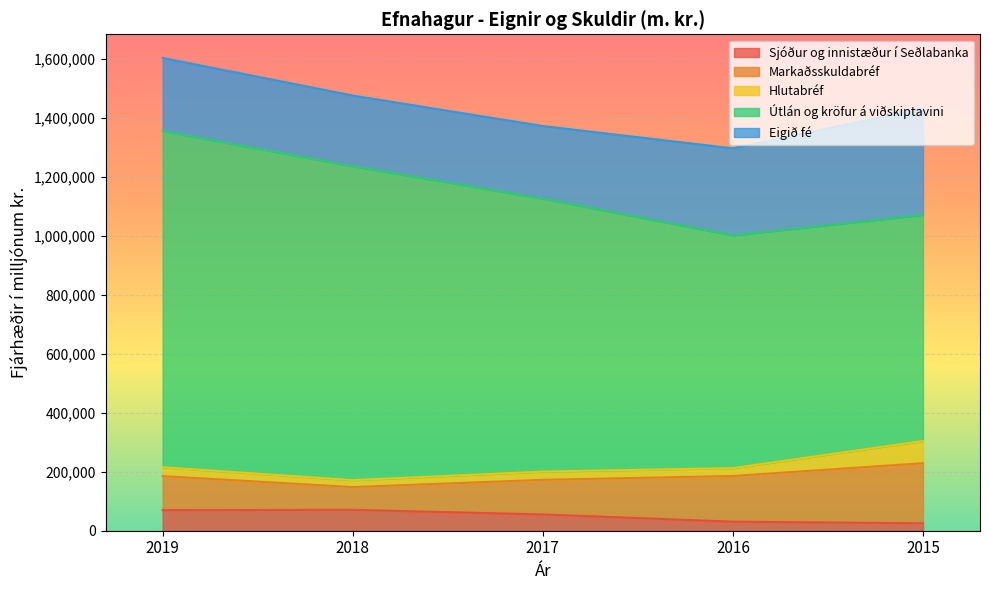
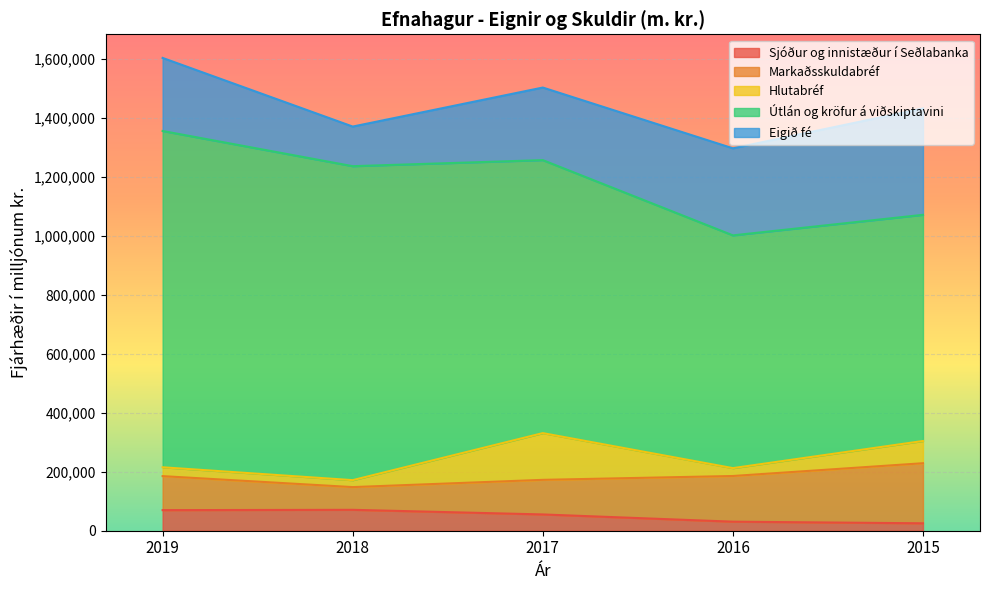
  {
    "Hlutabréf": {
      "2019": "30,000",
      "2018": "20,000",
-     "2017": "30,000",
+     "2017": "160,000",
      "2016": "30,000",
      "2015": "80,000"
    },
    "Útlán og kröfur á viðskiptavini": {
      "2019": "1,140,000",
      "2018": "1,060,000",
      "2017": "930,000",
      "2016": "790,000",
      "2015": "770,000"
    },
    "Eigið fé": {
      "2019": "250,000",
-     "2018": "240,000",
+     "2018": "130,000",
      "2017": "250,000",
      "2016": "300,000"
    }
  }
